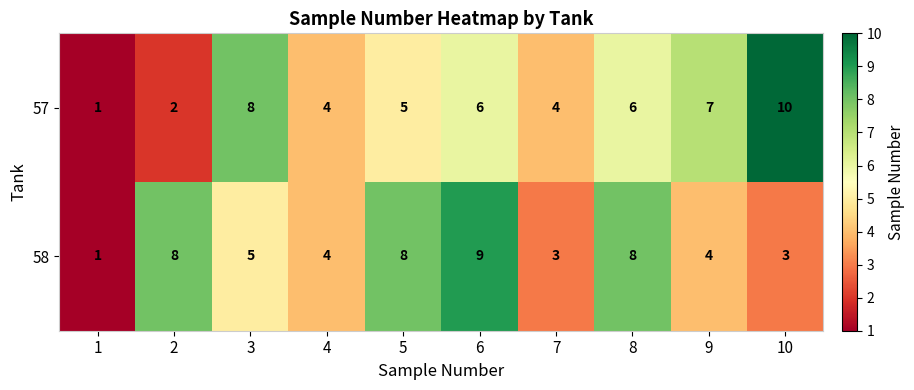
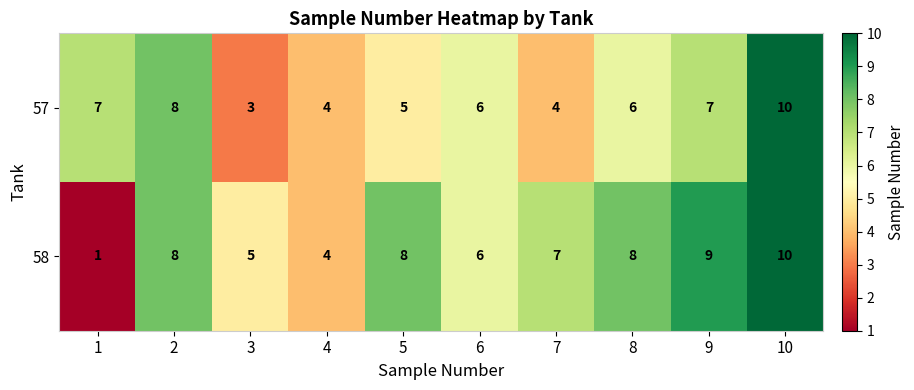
  {
    "57": {
-     "1": 1,
-     "2": 2,
-     "3": 8,
+     "1": 7,
+     "2": 8,
+     "3": 3,
      "4": 4,
      "5": 5,
      "6": 6,
      "7": 4,
      "8": 6,
      "9": 7,
      "10": 10
    },
    "58": {
      "1": 1,
      "2": 8,
      "3": 5,
      "4": 4,
      "5": 8,
-     "6": 9,
-     "7": 3,
+     "6": 6,
+     "7": 7,
      "8": 8,
-     "9": 4,
-     "10": 3
+     "9": 9,
+     "10": 10
    }
  }
